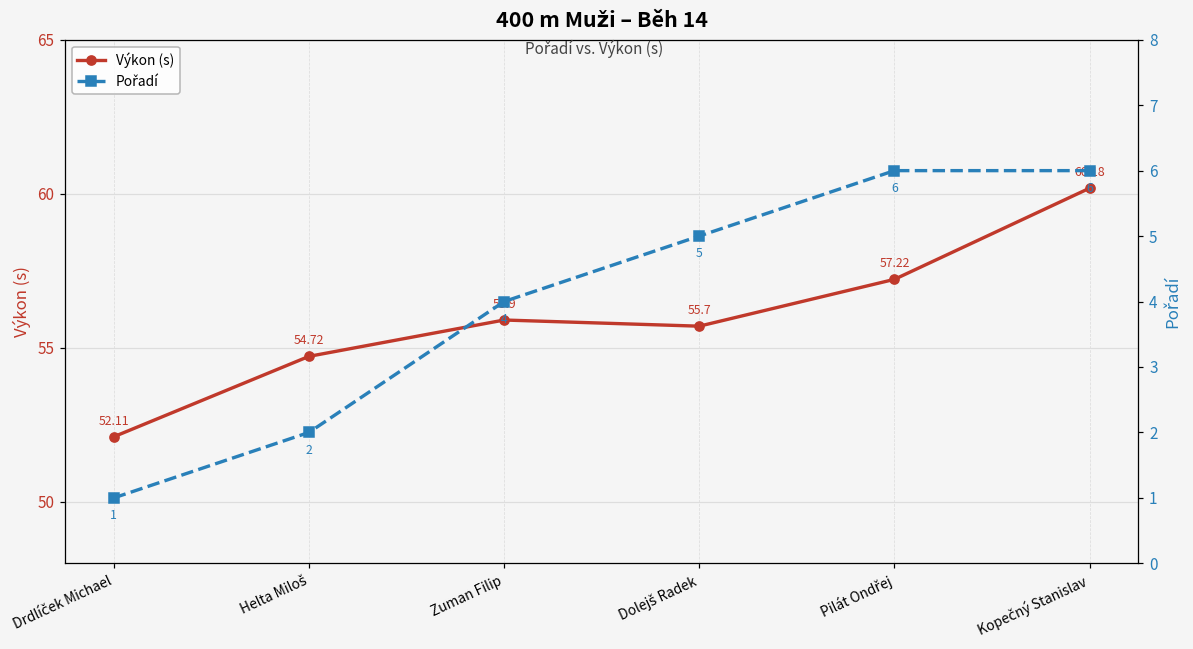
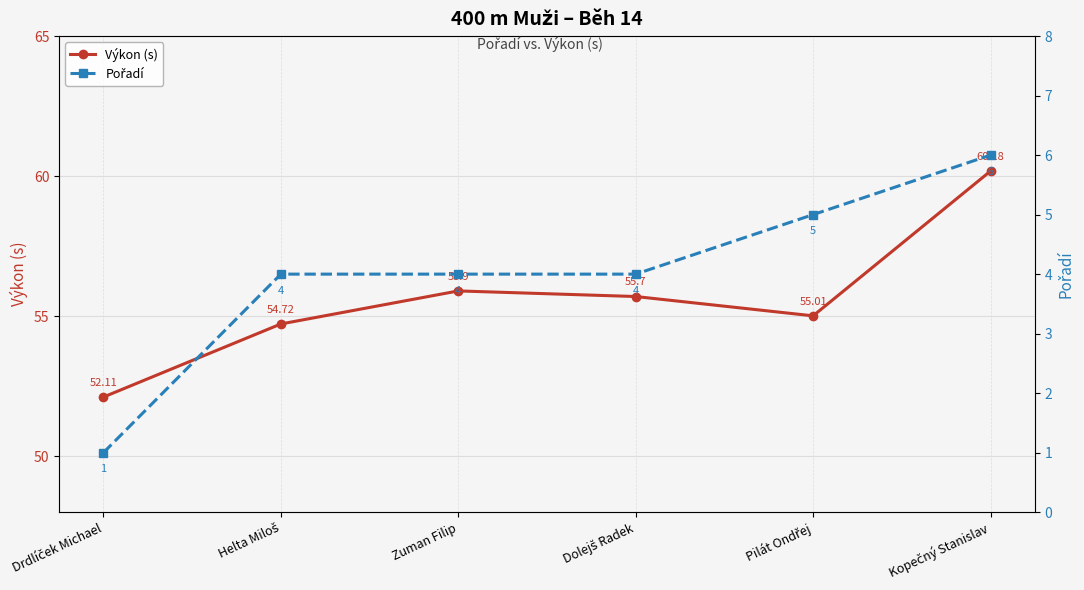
  {
    "Výkon (s)": {
      "Drdlíček Michael": 52.11,
      "Helta Miloš": 54.72,
      "Dolejš Radek": 55.7,
-     "Pilát Ondřej": 57.22
+     "Pilát Ondřej": 55.01
    },
    "Pořadí": {
      "Drdlíček Michael": 1,
-     "Helta Miloš": 2,
-     "Dolejš Radek": 5,
-     "Pilát Ondřej": 6
+     "Helta Miloš": 4,
+     "Dolejš Radek": 4,
+     "Pilát Ondřej": 5
    }
  }
